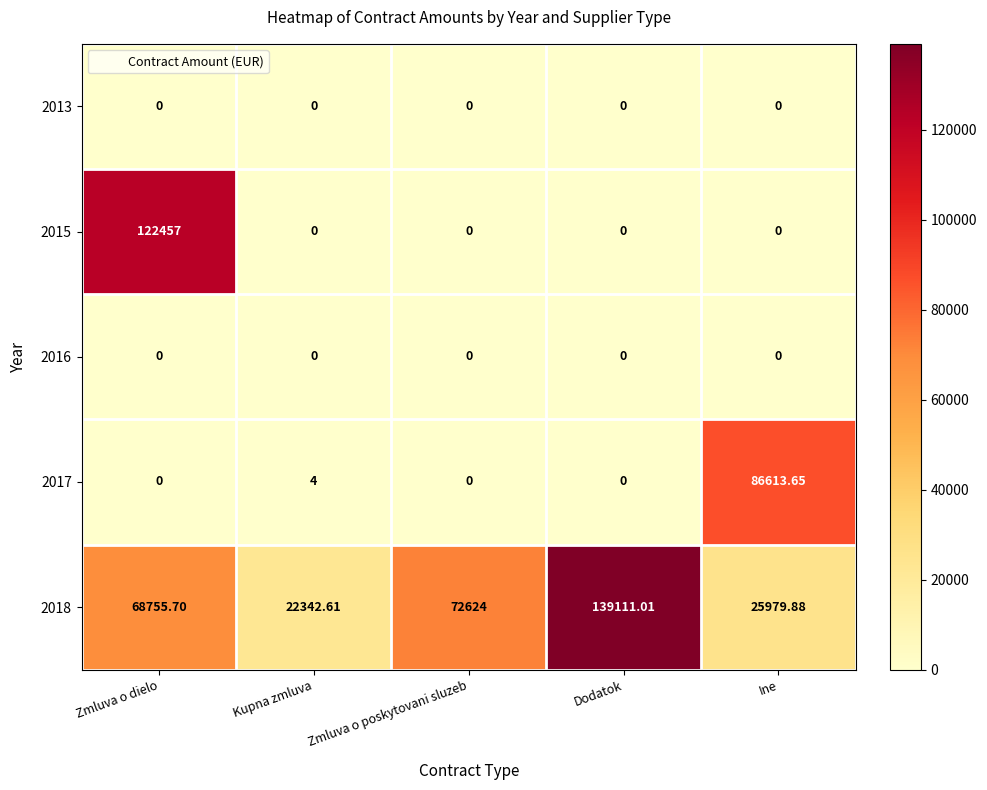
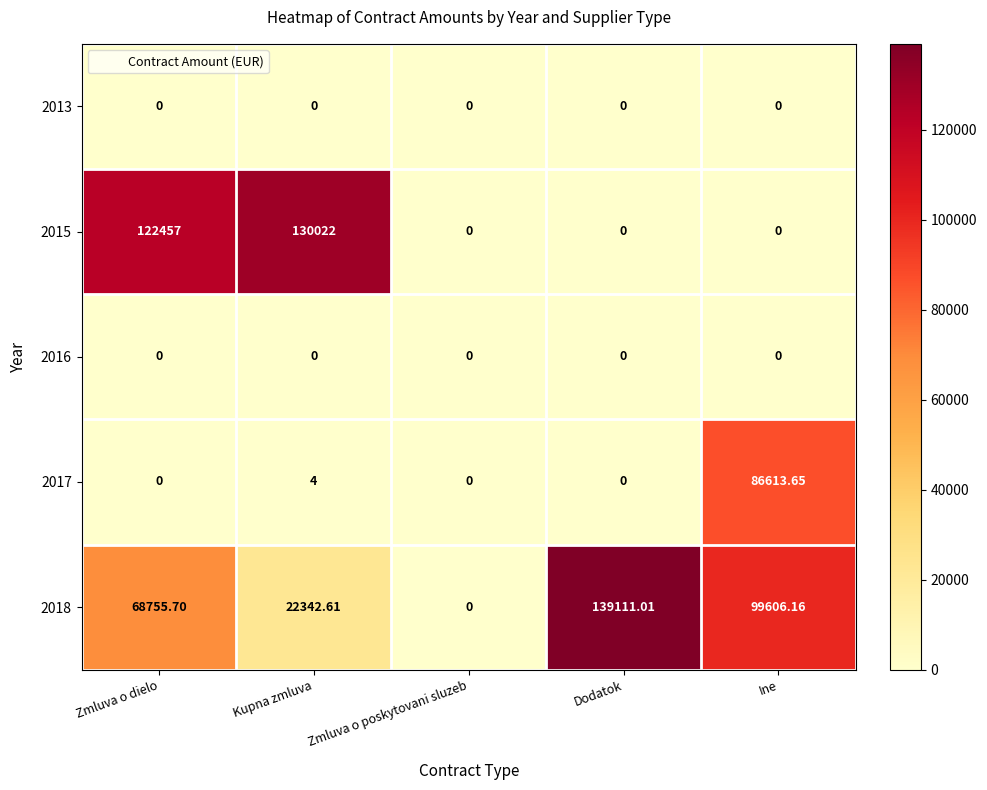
  {
    "2013": {
      "Zmluva o dielo": 0,
      "Kupna zmluva": 0,
      "Zmluva o poskytovani sluzeb": 0,
      "Dodatok": 0,
      "Ine": 0
    },
    "2015": {
      "Zmluva o dielo": 122457,
-     "Kupna zmluva": 0,
+     "Kupna zmluva": 130022,
      "Zmluva o poskytovani sluzeb": 0,
      "Dodatok": 0,
      "Ine": 0
    },
    "2016": {
      "Zmluva o dielo": 0,
      "Kupna zmluva": 0,
      "Zmluva o poskytovani sluzeb": 0,
      "Dodatok": 0,
      "Ine": 0
    },
    "2017": {
      "Zmluva o dielo": 0,
      "Kupna zmluva": 4,
      "Zmluva o poskytovani sluzeb": 0,
      "Dodatok": 0,
      "Ine": 86613.65
    },
    "2018": {
      "Zmluva o dielo": 68755.70,
      "Kupna zmluva": 22342.61,
-     "Zmluva o poskytovani sluzeb": 72624,
+     "Zmluva o poskytovani sluzeb": 0,
      "Dodatok": 139111.01,
-     "Ine": 25979.88
+     "Ine": 99606.16
    }
  }
